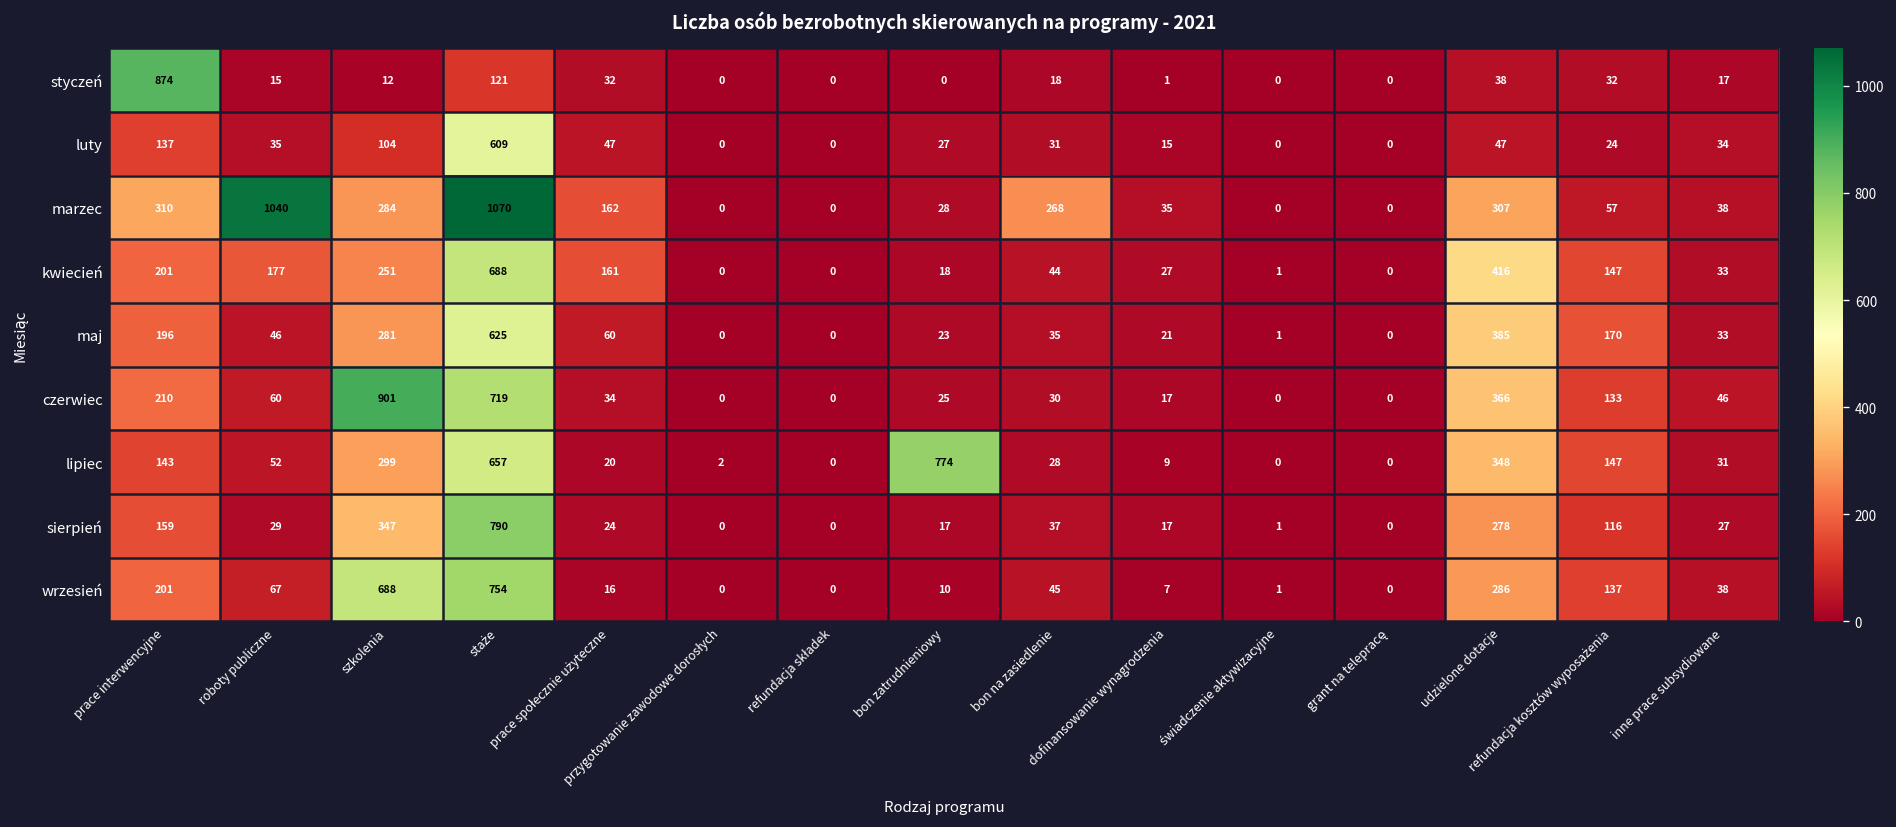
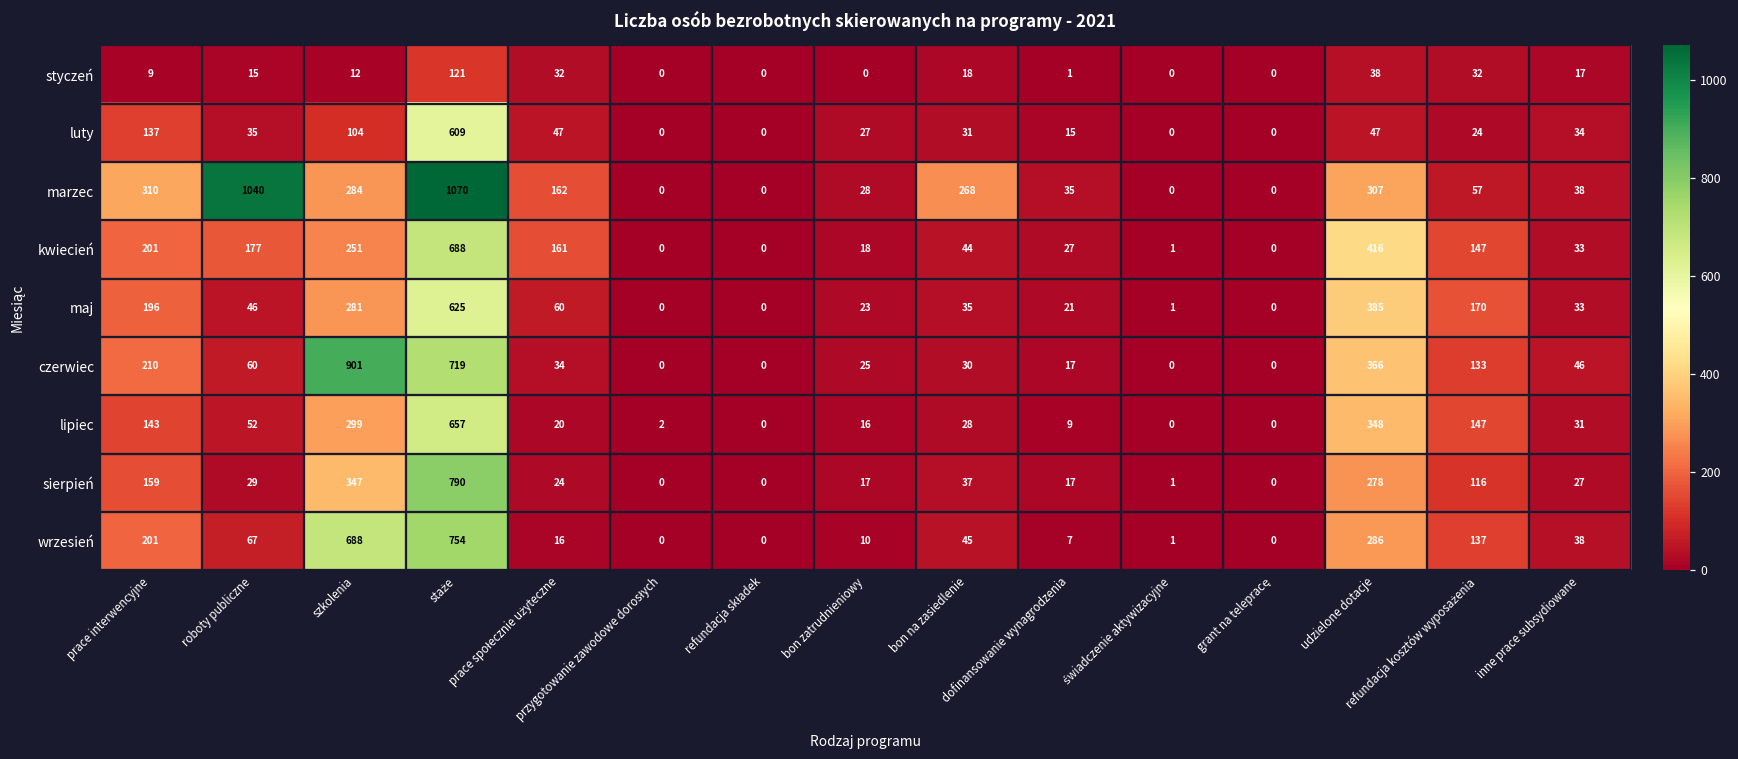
  {
    "styczeń": {
-     "prace interwencyjne": 874,
+     "prace interwencyjne": 9,
      "roboty publiczne": 15,
      "szkolenia": 12,
      "staże": 121,
      "prace społecznie użyteczne": 32,
      "przygotowanie zawodowe dorosłych": 0,
      "refundacja składek": 0,
      "bon zatrudnieniowy": 0,
      "bon na zasiedlenie": 18,
      "dofinansowanie wynagrodzenia": 1,
      "świadczenie aktywizacyjne": 0,
      "grant na telepracę": 0,
      "udzielone dotacje": 38,
      "refundacja kosztów wyposażenia": 32,
      "inne prace subsydiowane": 17
    },
    "luty": {
      "prace interwencyjne": 137,
      "roboty publiczne": 35,
      "szkolenia": 104,
      "staże": 609,
      "prace społecznie użyteczne": 47,
      "przygotowanie zawodowe dorosłych": 0,
      "refundacja składek": 0,
      "bon zatrudnieniowy": 27,
      "bon na zasiedlenie": 31,
      "dofinansowanie wynagrodzenia": 15,
      "świadczenie aktywizacyjne": 0,
      "grant na telepracę": 0,
      "udzielone dotacje": 47,
      "refundacja kosztów wyposażenia": 24,
      "inne prace subsydiowane": 34
    },
    "marzec": {
      "prace interwencyjne": 310,
      "roboty publiczne": 1040,
      "szkolenia": 284,
      "staże": 1070,
      "prace społecznie użyteczne": 162,
      "przygotowanie zawodowe dorosłych": 0,
      "refundacja składek": 0,
      "bon zatrudnieniowy": 28,
      "bon na zasiedlenie": 268,
      "dofinansowanie wynagrodzenia": 35,
      "świadczenie aktywizacyjne": 0,
      "grant na telepracę": 0,
      "udzielone dotacje": 307,
      "refundacja kosztów wyposażenia": 57,
      "inne prace subsydiowane": 38
    },
    "kwiecień": {
      "prace interwencyjne": 201,
      "roboty publiczne": 177,
      "szkolenia": 251,
      "staże": 688,
      "prace społecznie użyteczne": 161,
      "przygotowanie zawodowe dorosłych": 0,
      "refundacja składek": 0,
      "bon zatrudnieniowy": 18,
      "bon na zasiedlenie": 44,
      "dofinansowanie wynagrodzenia": 27,
      "świadczenie aktywizacyjne": 1,
      "grant na telepracę": 0,
      "udzielone dotacje": 416,
      "refundacja kosztów wyposażenia": 147,
      "inne prace subsydiowane": 33
    },
    "maj": {
      "prace interwencyjne": 196,
      "roboty publiczne": 46,
      "szkolenia": 281,
      "staże": 625,
      "prace społecznie użyteczne": 60,
      "przygotowanie zawodowe dorosłych": 0,
      "refundacja składek": 0,
      "bon zatrudnieniowy": 23,
      "bon na zasiedlenie": 35,
      "dofinansowanie wynagrodzenia": 21,
      "świadczenie aktywizacyjne": 1,
      "grant na telepracę": 0,
      "udzielone dotacje": 385,
      "refundacja kosztów wyposażenia": 170,
      "inne prace subsydiowane": 33
    },
    "czerwiec": {
      "prace interwencyjne": 210,
      "roboty publiczne": 60,
      "szkolenia": 901,
      "staże": 719,
      "prace społecznie użyteczne": 34,
      "przygotowanie zawodowe dorosłych": 0,
      "refundacja składek": 0,
      "bon zatrudnieniowy": 25,
      "bon na zasiedlenie": 30,
      "dofinansowanie wynagrodzenia": 17,
      "świadczenie aktywizacyjne": 0,
      "grant na telepracę": 0,
      "udzielone dotacje": 366,
      "refundacja kosztów wyposażenia": 133,
      "inne prace subsydiowane": 46
    },
    "lipiec": {
      "prace interwencyjne": 143,
      "roboty publiczne": 52,
      "szkolenia": 299,
      "staże": 657,
      "prace społecznie użyteczne": 20,
      "przygotowanie zawodowe dorosłych": 2,
      "refundacja składek": 0,
-     "bon zatrudnieniowy": 774,
+     "bon zatrudnieniowy": 16,
      "bon na zasiedlenie": 28,
      "dofinansowanie wynagrodzenia": 9,
      "świadczenie aktywizacyjne": 0,
      "grant na telepracę": 0,
      "udzielone dotacje": 348,
      "refundacja kosztów wyposażenia": 147,
      "inne prace subsydiowane": 31
    },
    "sierpień": {
      "prace interwencyjne": 159,
      "roboty publiczne": 29,
      "szkolenia": 347,
      "staże": 790,
      "prace społecznie użyteczne": 24,
      "przygotowanie zawodowe dorosłych": 0,
      "refundacja składek": 0,
      "bon zatrudnieniowy": 17,
      "bon na zasiedlenie": 37,
      "dofinansowanie wynagrodzenia": 17,
      "świadczenie aktywizacyjne": 1,
      "grant na telepracę": 0,
      "udzielone dotacje": 278,
      "refundacja kosztów wyposażenia": 116,
      "inne prace subsydiowane": 27
    },
    "wrzesień": {
      "prace interwencyjne": 201,
      "roboty publiczne": 67,
      "szkolenia": 688,
      "staże": 754,
      "prace społecznie użyteczne": 16,
      "przygotowanie zawodowe dorosłych": 0,
      "refundacja składek": 0,
      "bon zatrudnieniowy": 10,
      "bon na zasiedlenie": 45,
      "dofinansowanie wynagrodzenia": 7,
      "świadczenie aktywizacyjne": 1,
      "grant na telepracę": 0,
      "udzielone dotacje": 286,
      "refundacja kosztów wyposażenia": 137,
      "inne prace subsydiowane": 38
    }
  }
